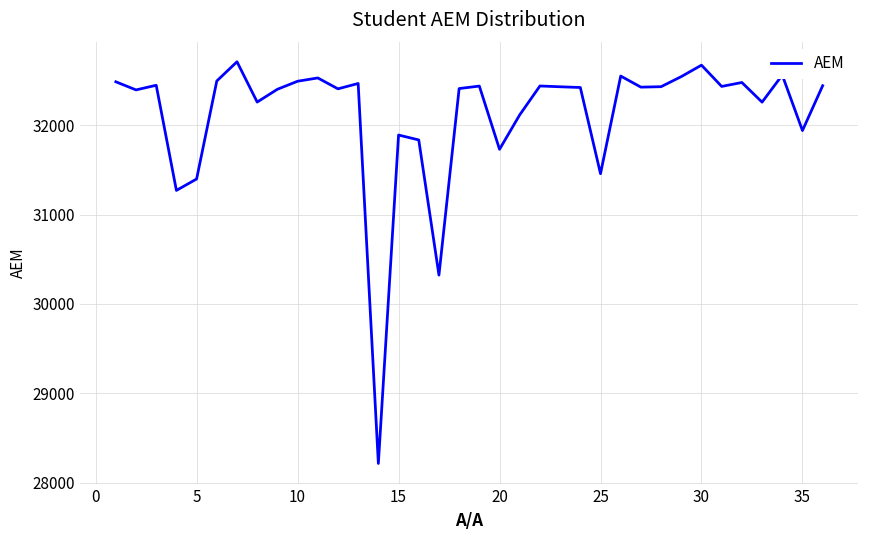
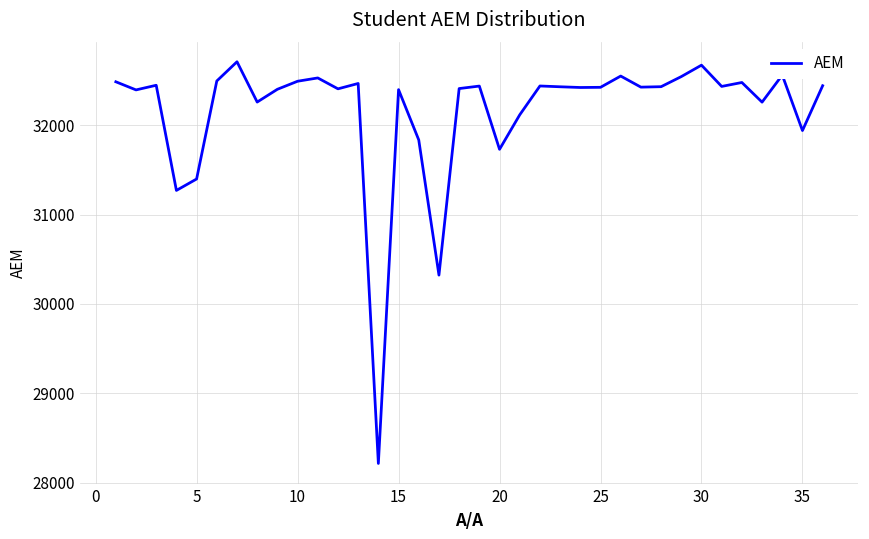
  {
    "5": 31400,
    "10": 32500,
-   "15": 31900,
+   "15": 32400,
    "20": 31700,
-   "25": 31500,
+   "25": 32400,
    "30": 32700,
    "35": 31900
  }
